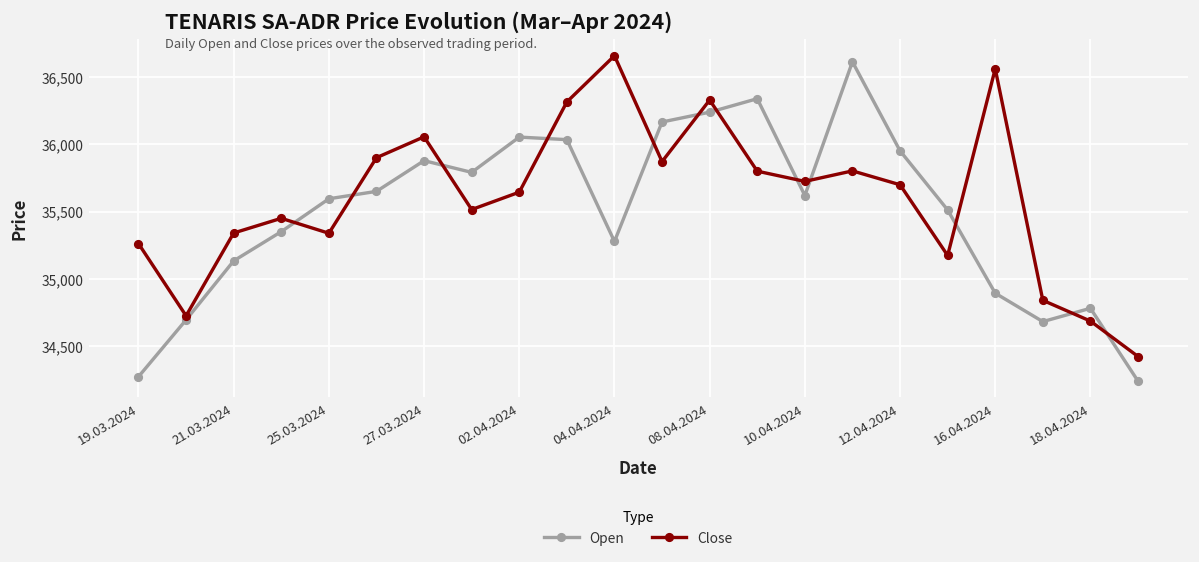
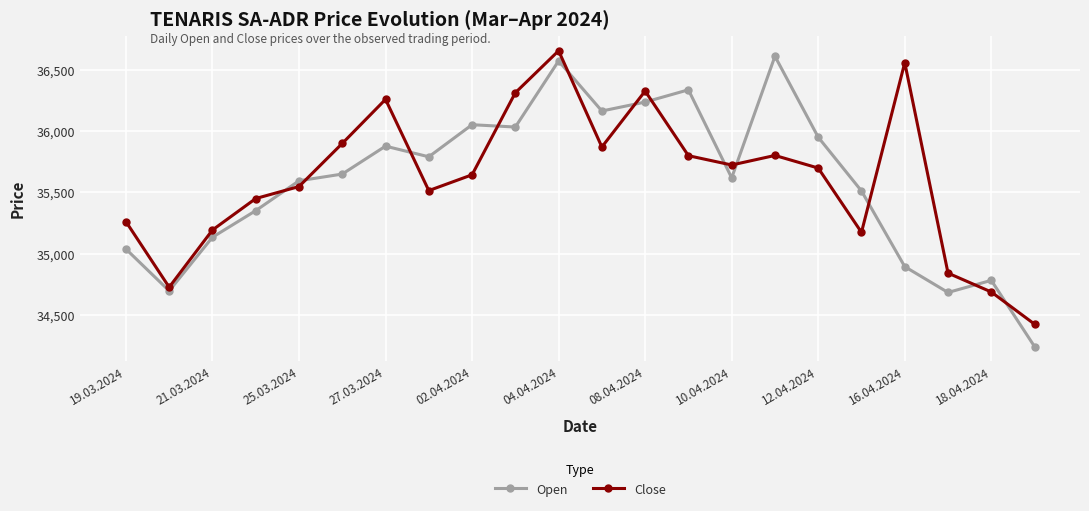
  {
    "Open": {
-     "19.03.2024": "34,270",
+     "19.03.2024": "35,040",
      "21.03.2024": "35,130",
      "25.03.2024": "35,600",
      "27.03.2024": "35,880",
      "02.04.2024": "36,050",
-     "04.04.2024": "35,280",
+     "04.04.2024": "36,570",
      "08.04.2024": "36,240",
      "10.04.2024": "35,620",
      "12.04.2024": "35,950",
      "16.04.2024": "34,890",
      "18.04.2024": "34,780"
    },
    "Close": {
      "19.03.2024": "35,260",
-     "21.03.2024": "35,340",
-     "25.03.2024": "35,340",
-     "27.03.2024": "36,060",
+     "21.03.2024": "35,190",
+     "25.03.2024": "35,550",
+     "27.03.2024": "36,260",
      "02.04.2024": "35,640",
      "04.04.2024": "36,660",
      "08.04.2024": "36,330",
      "10.04.2024": "35,720",
      "12.04.2024": "35,700",
      "16.04.2024": "36,560",
      "18.04.2024": "34,690"
    }
  }
